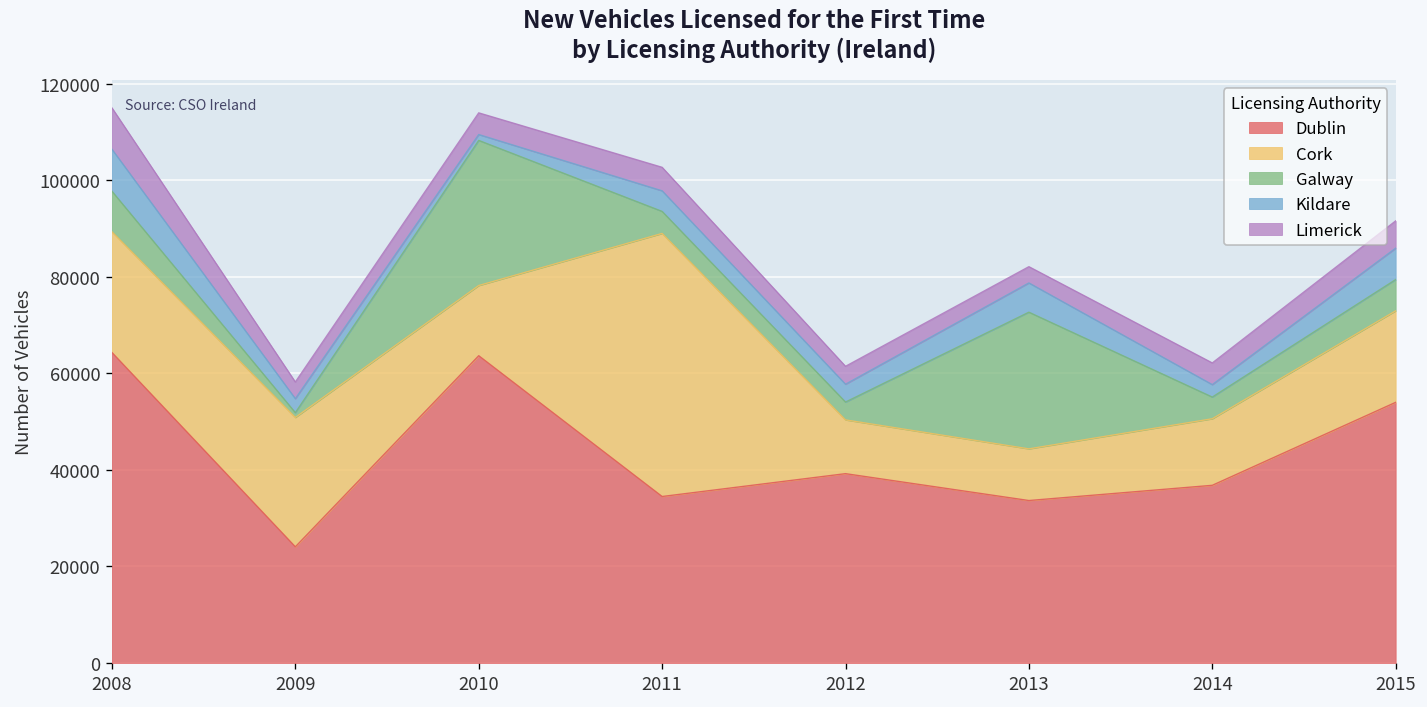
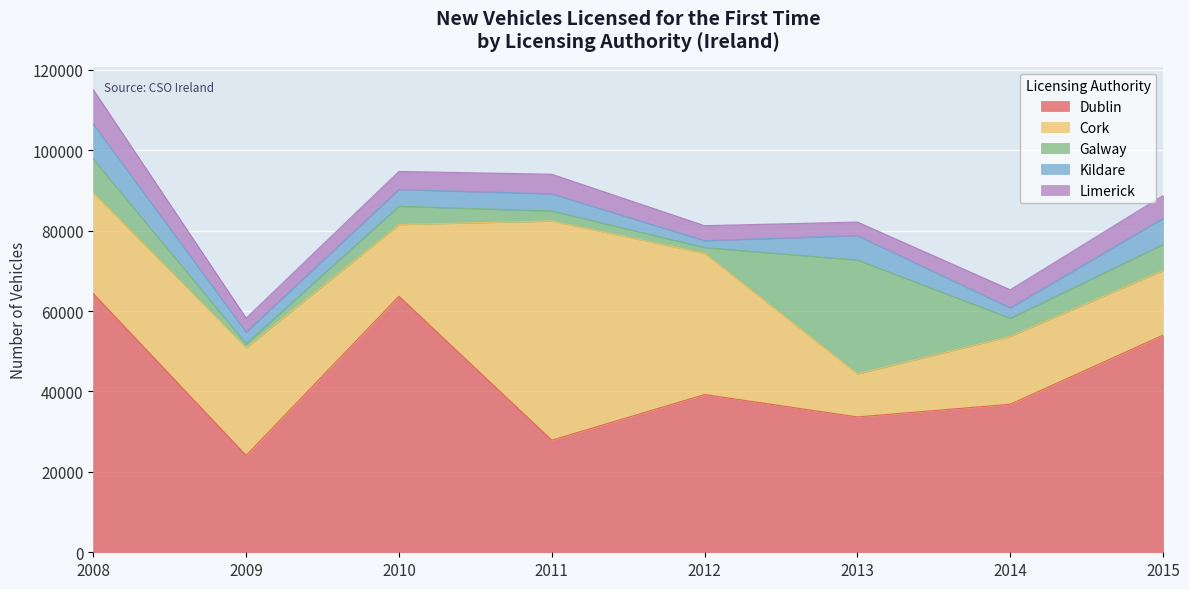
  {
    "Dublin": {
      "2008": 64000,
      "2009": 24000,
      "2010": 64000,
-     "2011": 35000,
+     "2011": 28000,
      "2012": 39000,
      "2013": 34000,
      "2014": 37000,
      "2015": 54000
    },
    "Cork": {
      "2008": 25000,
      "2009": 27000,
-     "2010": 15000,
+     "2010": 18000,
      "2011": 55000,
-     "2012": 11000,
+     "2012": 35000,
      "2013": 11000,
-     "2014": 14000,
-     "2015": 19000
+     "2014": 17000,
+     "2015": 16000
    },
    "Galway": {
      "2008": 8000,
      "2009": 1000,
-     "2010": 30000,
-     "2011": 5000,
-     "2012": 4000,
+     "2010": 5000,
+     "2011": 2000,
+     "2012": 1000,
      "2013": 28000,
      "2014": 4000,
      "2015": 6000
    },
    "Kildare": {
      "2008": 9000,
      "2009": 3000,
-     "2010": 1000,
+     "2010": 4000,
      "2011": 4000,
-     "2012": 4000,
+     "2012": 2000,
      "2013": 6000,
      "2014": 3000,
      "2015": 7000
    },
    "Limerick": {
      "2008": 9000,
      "2009": 3000,
      "2010": 4000,
      "2011": 5000,
      "2012": 4000,
      "2013": 3000,
      "2014": 4000,
      "2015": 6000
    }
  }
